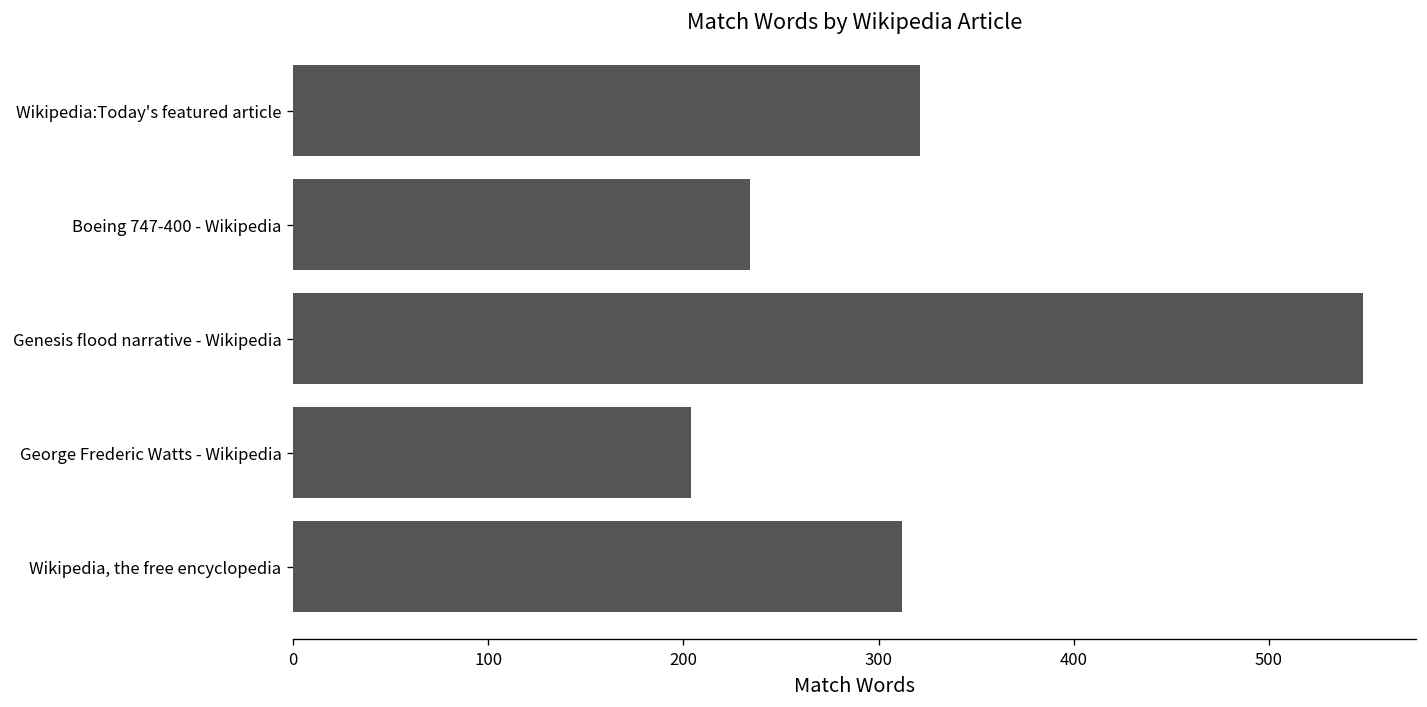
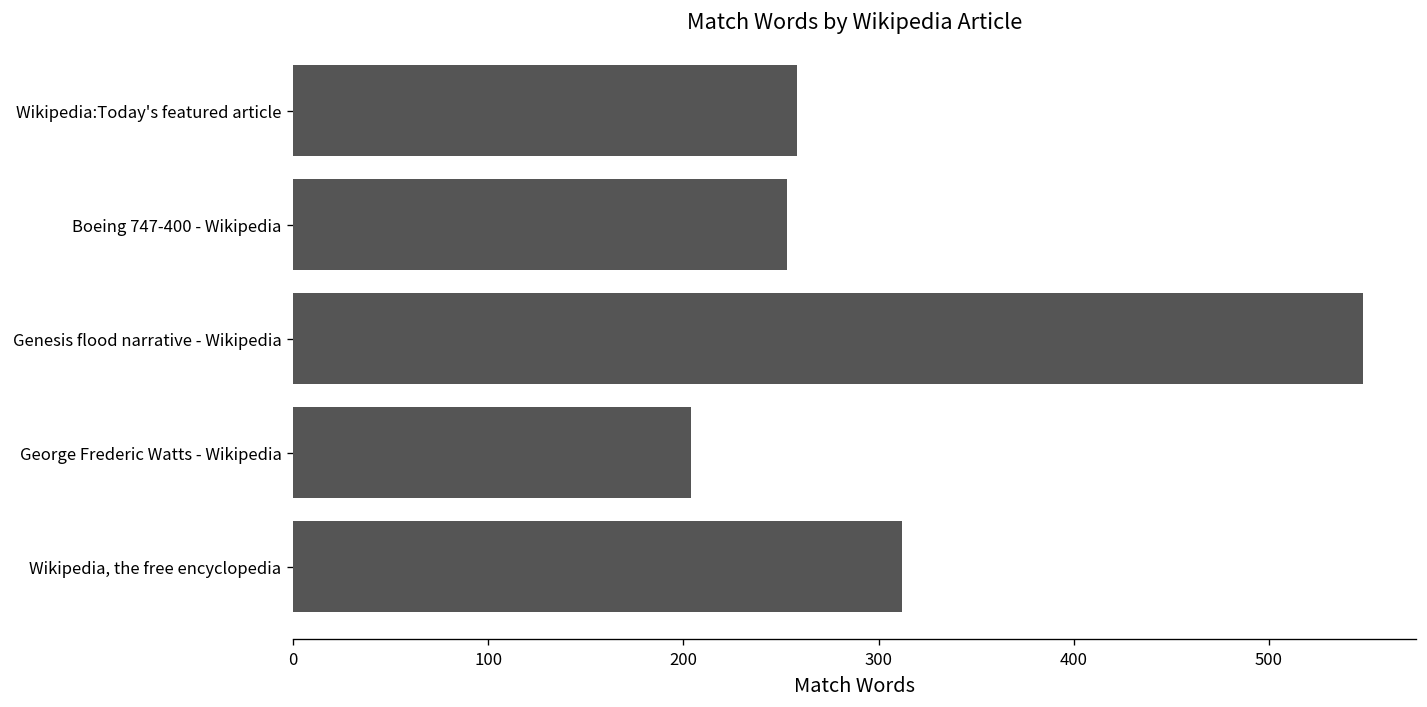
  {
-   "Wikipedia:Today's featured article": 321,
-   "Boeing 747-400 - Wikipedia": 234,
+   "Wikipedia:Today's featured article": 258,
+   "Boeing 747-400 - Wikipedia": 253,
    "Genesis flood narrative - Wikipedia": 548,
    "George Frederic Watts - Wikipedia": 204,
    "Wikipedia, the free encyclopedia": 312
  }
